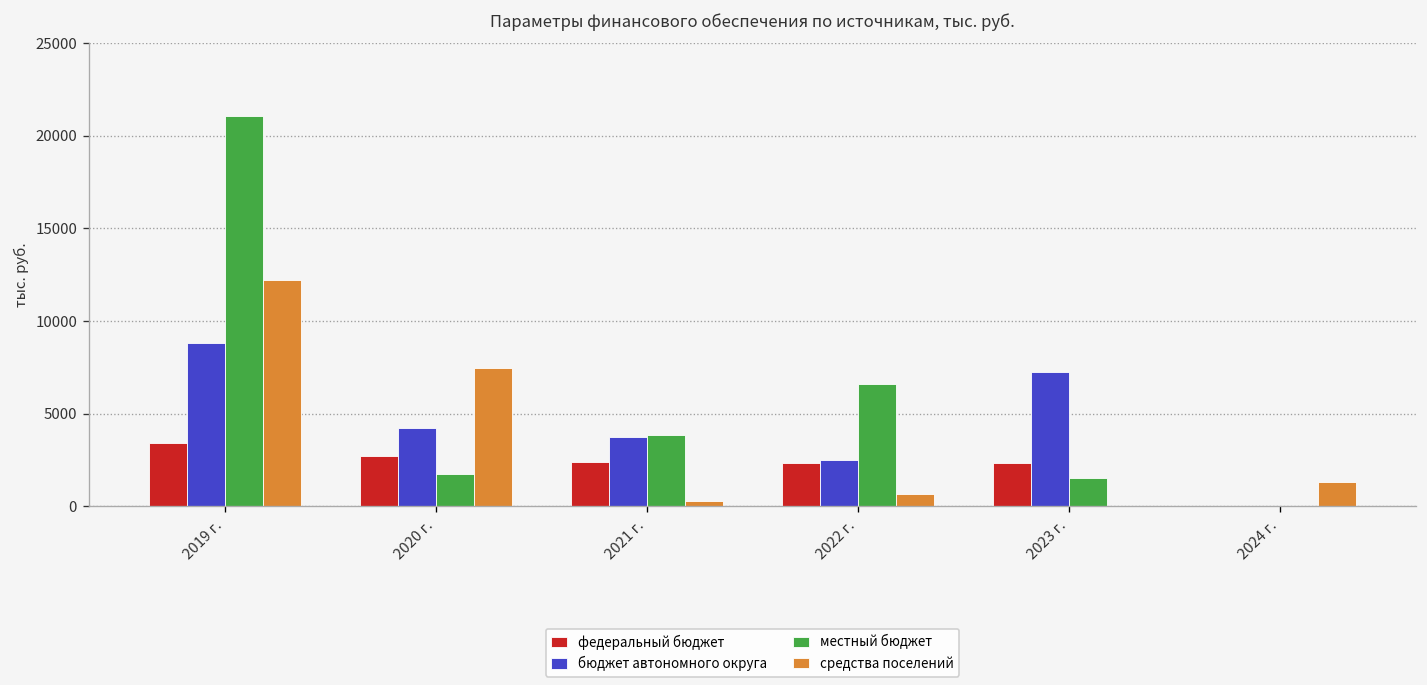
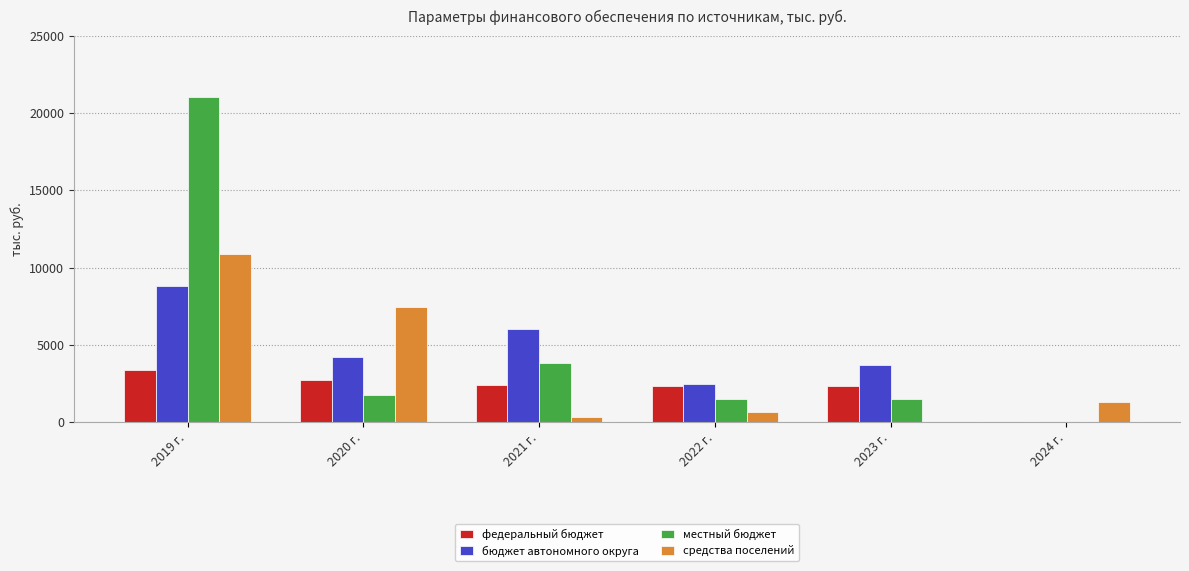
  {
    "федеральный бюджет": {
      "2019 г.": 3400,
      "2020 г.": 2700,
      "2021 г.": 2400,
      "2022 г.": 2400,
      "2023 г.": 2400,
      "2024 г.": 0
    },
    "бюджет автономного округа": {
      "2019 г.": 8800,
      "2020 г.": 4200,
-     "2021 г.": 3700,
+     "2021 г.": 6100,
      "2022 г.": 2500,
-     "2023 г.": 7200,
+     "2023 г.": 3700,
      "2024 г.": 0
    },
    "местный бюджет": {
      "2019 г.": 21100,
      "2020 г.": 1700,
      "2021 г.": 3900,
-     "2022 г.": 6600,
+     "2022 г.": 1500,
      "2023 г.": 1500,
      "2024 г.": 0
    },
    "средства поселений": {
-     "2019 г.": 12200,
+     "2019 г.": 10900,
      "2020 г.": 7500,
      "2021 г.": 300,
      "2022 г.": 700,
      "2023 г.": 0,
      "2024 г.": 1300
    }
  }
